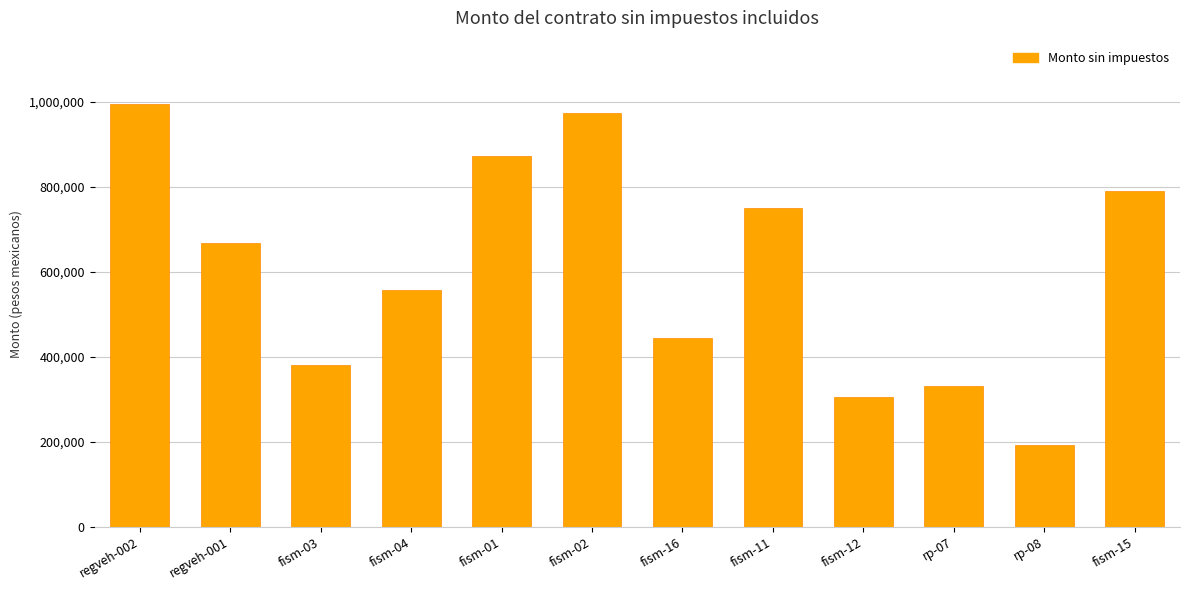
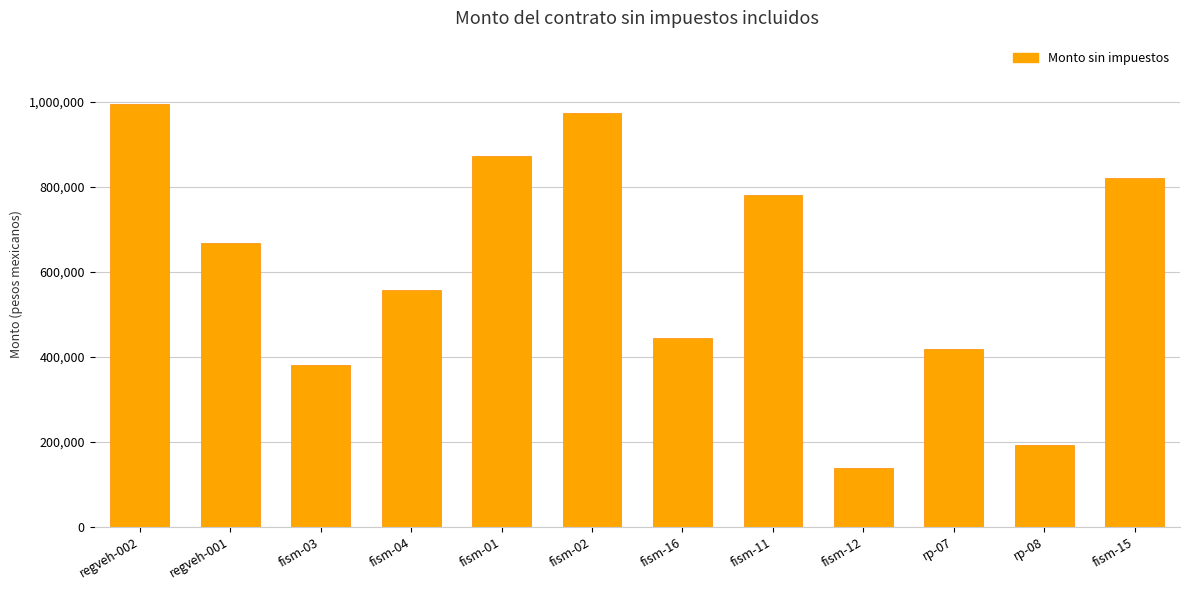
  {
    "regveh-002": "1,000,000",
    "regveh-001": "670,000",
    "fism-03": "380,000",
    "fism-04": "560,000",
    "fism-01": "870,000",
    "fism-02": "970,000",
    "fism-16": "440,000",
-   "fism-11": "750,000",
-   "fism-12": "310,000",
-   "rp-07": "330,000",
+   "fism-11": "780,000",
+   "fism-12": "140,000",
+   "rp-07": "420,000",
    "rp-08": "190,000",
-   "fism-15": "790,000"
+   "fism-15": "820,000"
  }
